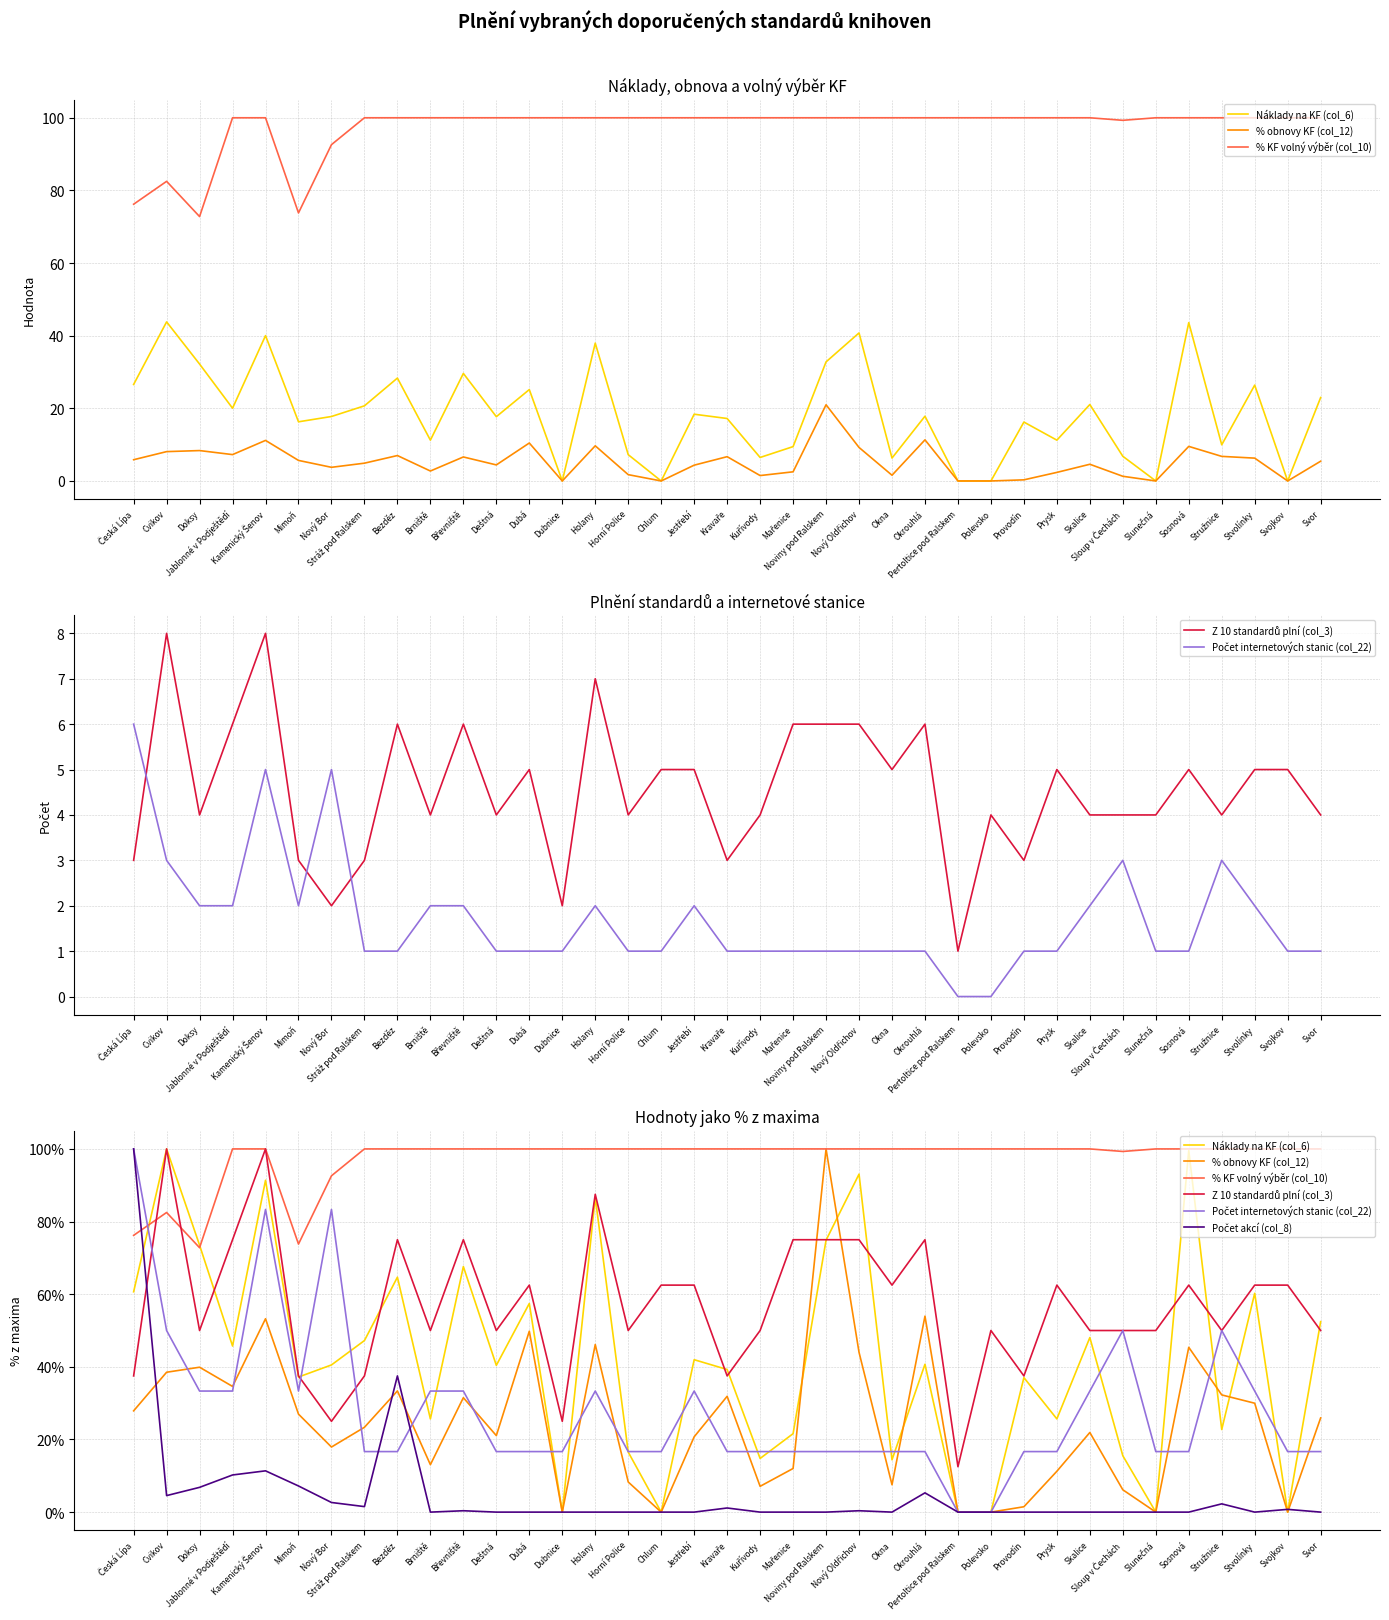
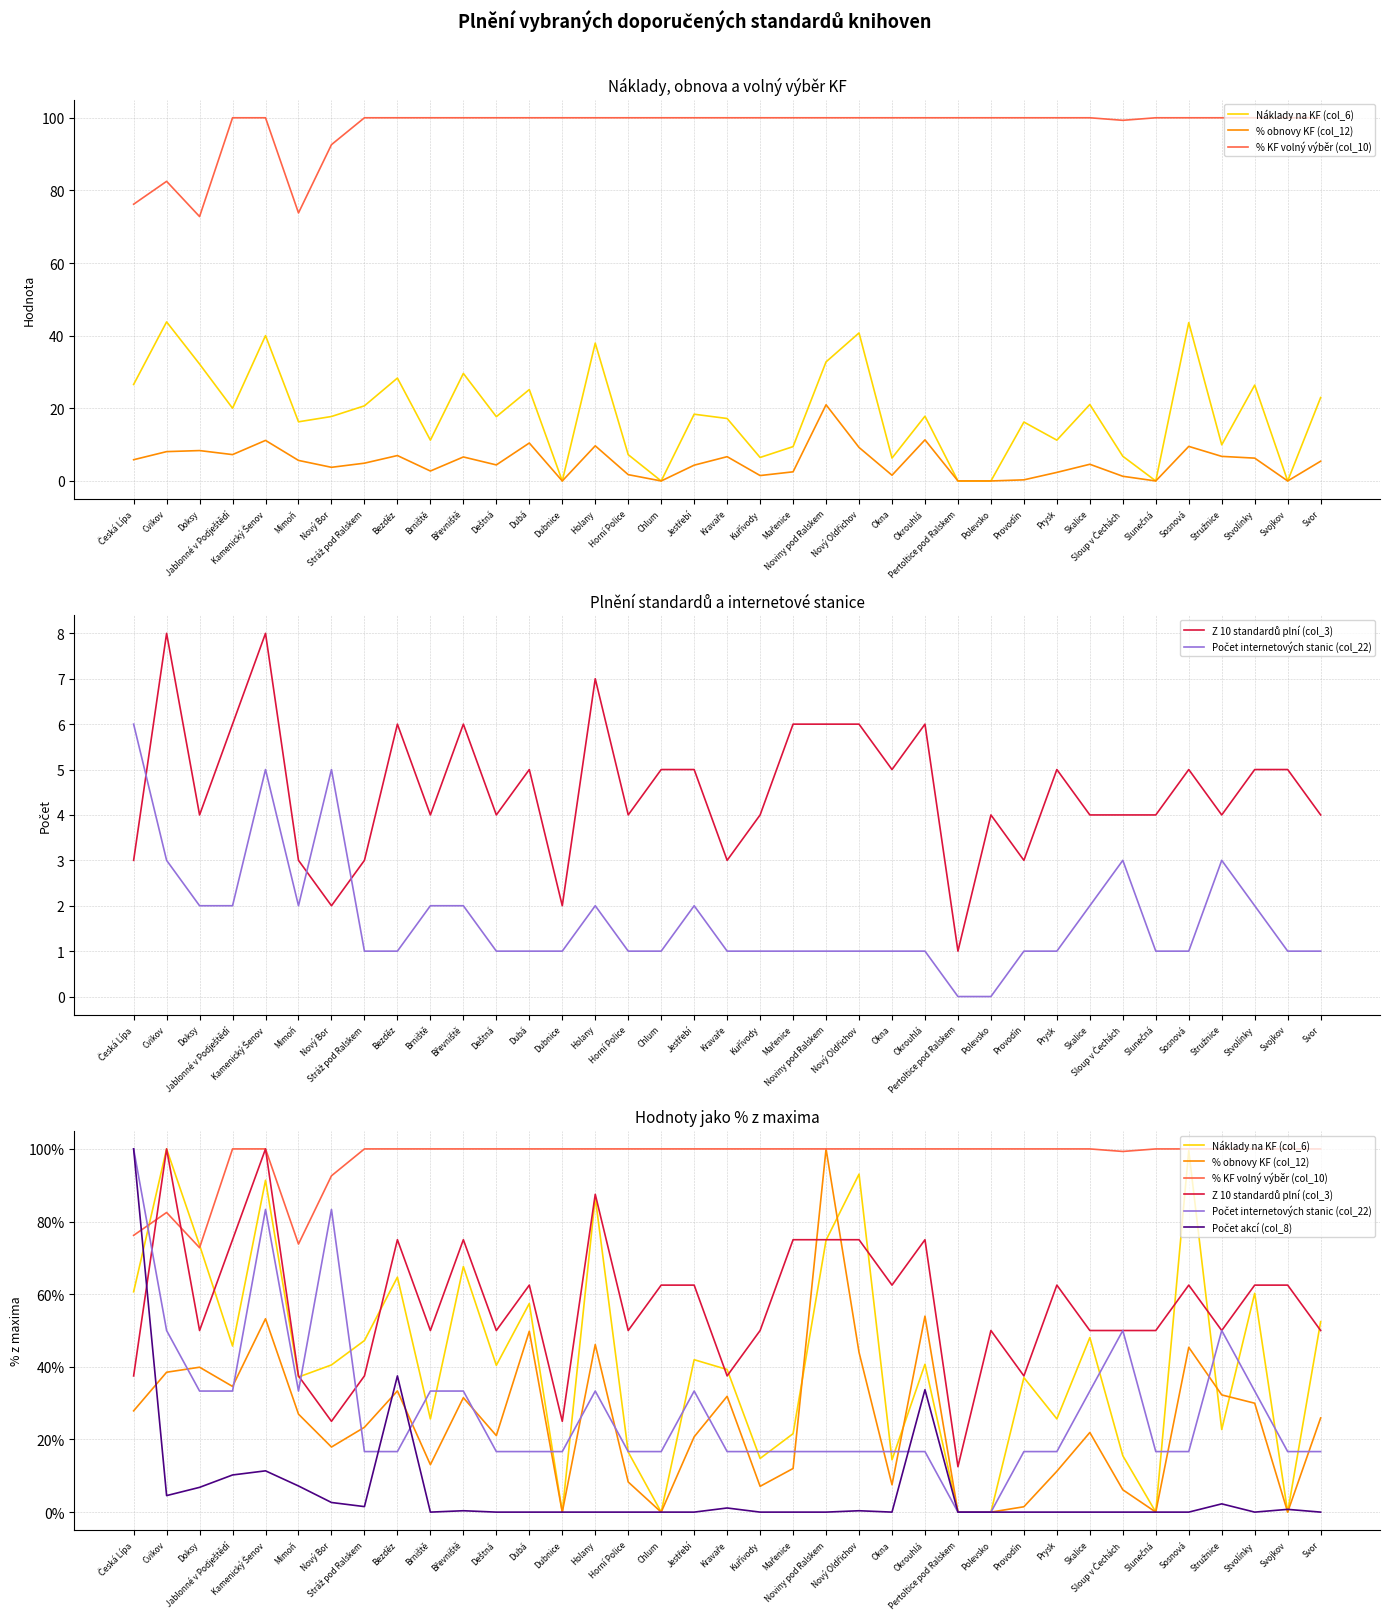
  {
    "Hodnoty jako % z maxima": {
      "Počet akcí (col_8)": {
        "Cvikov": "5%",
        "Doksy": "7%",
        "Jablonné v Podještědí": "10%",
        "Kamenický Šenov": "11%",
        "Mimoň": "7%",
        "Nový Bor": "3%",
        "Stráž pod Ralskem": "2%",
        "Bezděz": "38%",
        "Brniště": "0%",
        "Břevniště": "0%",
        "Deštná": "0%",
        "Dubá": "0%",
        "Holany": "0%",
        "Horní Police": "0%",
        "Jestřebí": "0%",
        "Kravaře": "1%",
        "Kuřívody": "0%",
        "Mařenice": "0%",
        "Noviny pod Ralskem": "0%",
        "Nový Oldřichov": "0%",
        "Okna": "0%",
-       "Okrouhlá": "5%",
+       "Okrouhlá": "34%",
        "Provodín": "0%",
        "Prysk": "0%",
        "Skalice": "0%",
        "Sloup v Čechách": "0%",
        "Sosnová": "0%",
        "Stružnice": "2%",
        "Stvolínky": "0%",
        "Svojkov": "1%",
        "Svor": "0%"
      }
    }
  }
